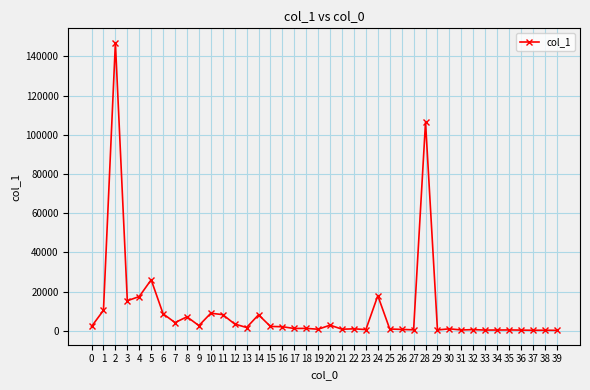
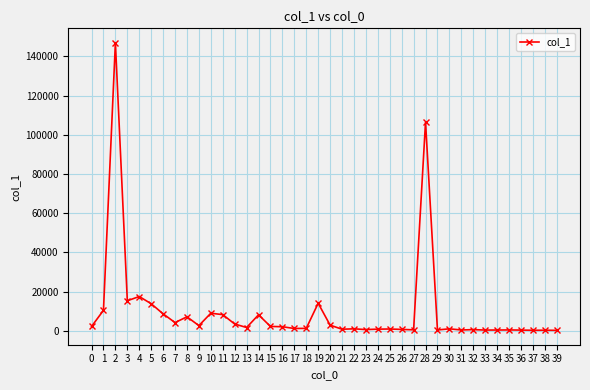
  {
    "0": 2000,
    "1": 10000,
    "2": 147000,
    "3": 15000,
    "4": 17000,
-   "5": 26000,
+   "5": 14000,
    "6": 9000,
    "7": 4000,
    "8": 7000,
    "9": 3000,
    "10": 9000,
    "11": 8000,
    "12": 3000,
    "13": 2000,
    "14": 8000,
    "15": 2000,
    "16": 2000,
    "17": 1000,
    "18": 1000,
-   "19": 1000,
+   "19": 14000,
    "20": 3000,
    "21": 1000,
    "22": 1000,
    "23": 1000,
-   "24": 18000,
+   "24": 1000,
    "25": 1000,
    "26": 1000,
    "27": 1000,
    "28": 106000,
    "29": 0,
    "30": 1000,
    "31": 0,
    "32": 1000,
    "33": 0,
    "34": 0,
    "35": 0,
    "36": 0,
    "37": 0,
    "38": 0,
    "39": 0
  }
